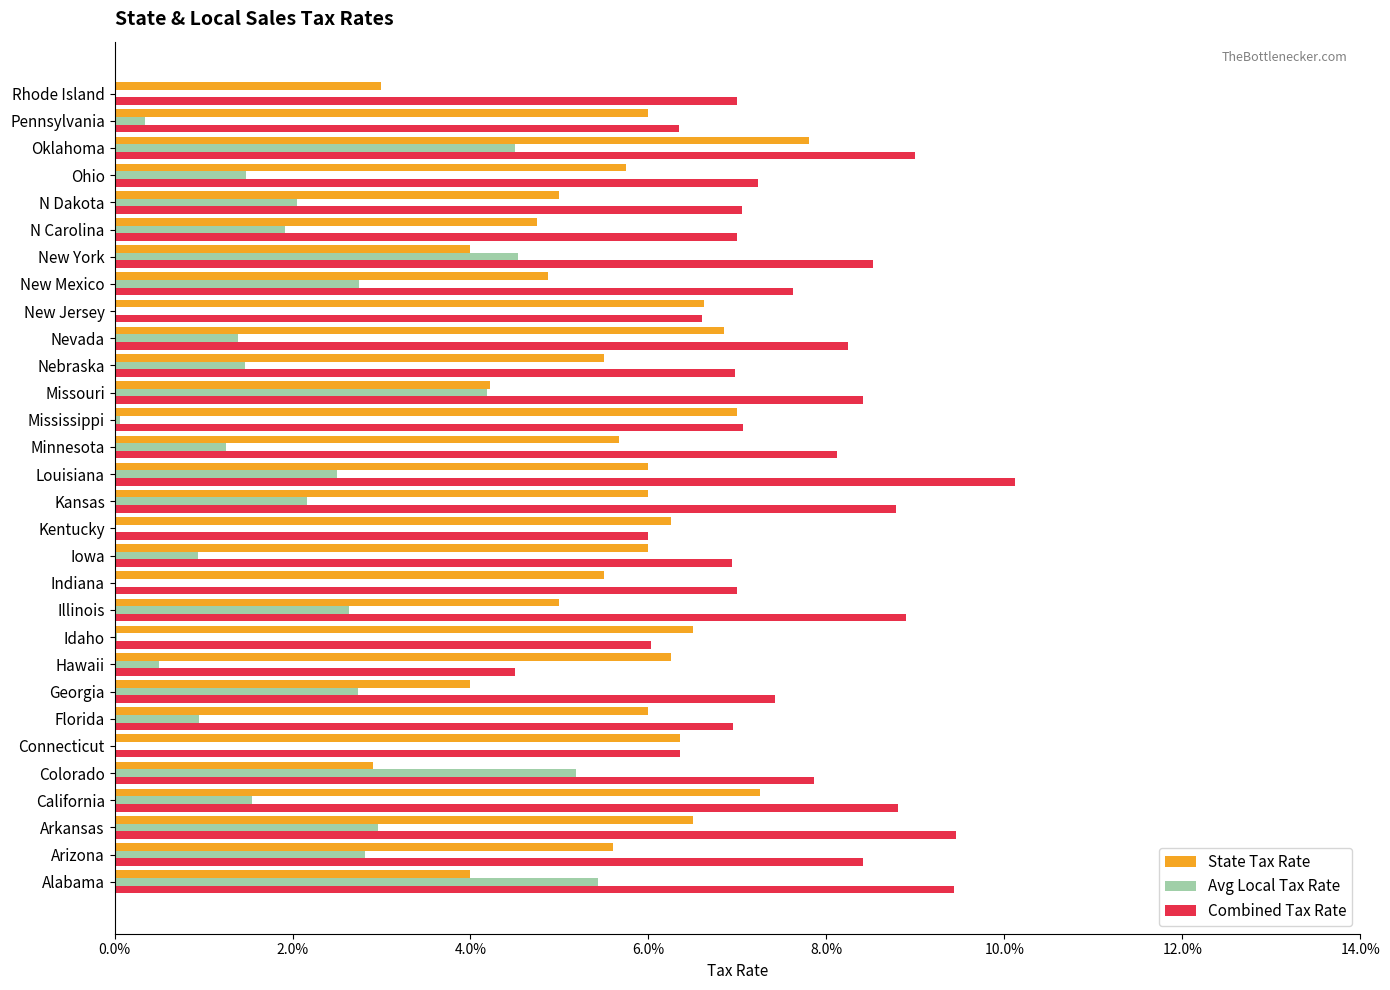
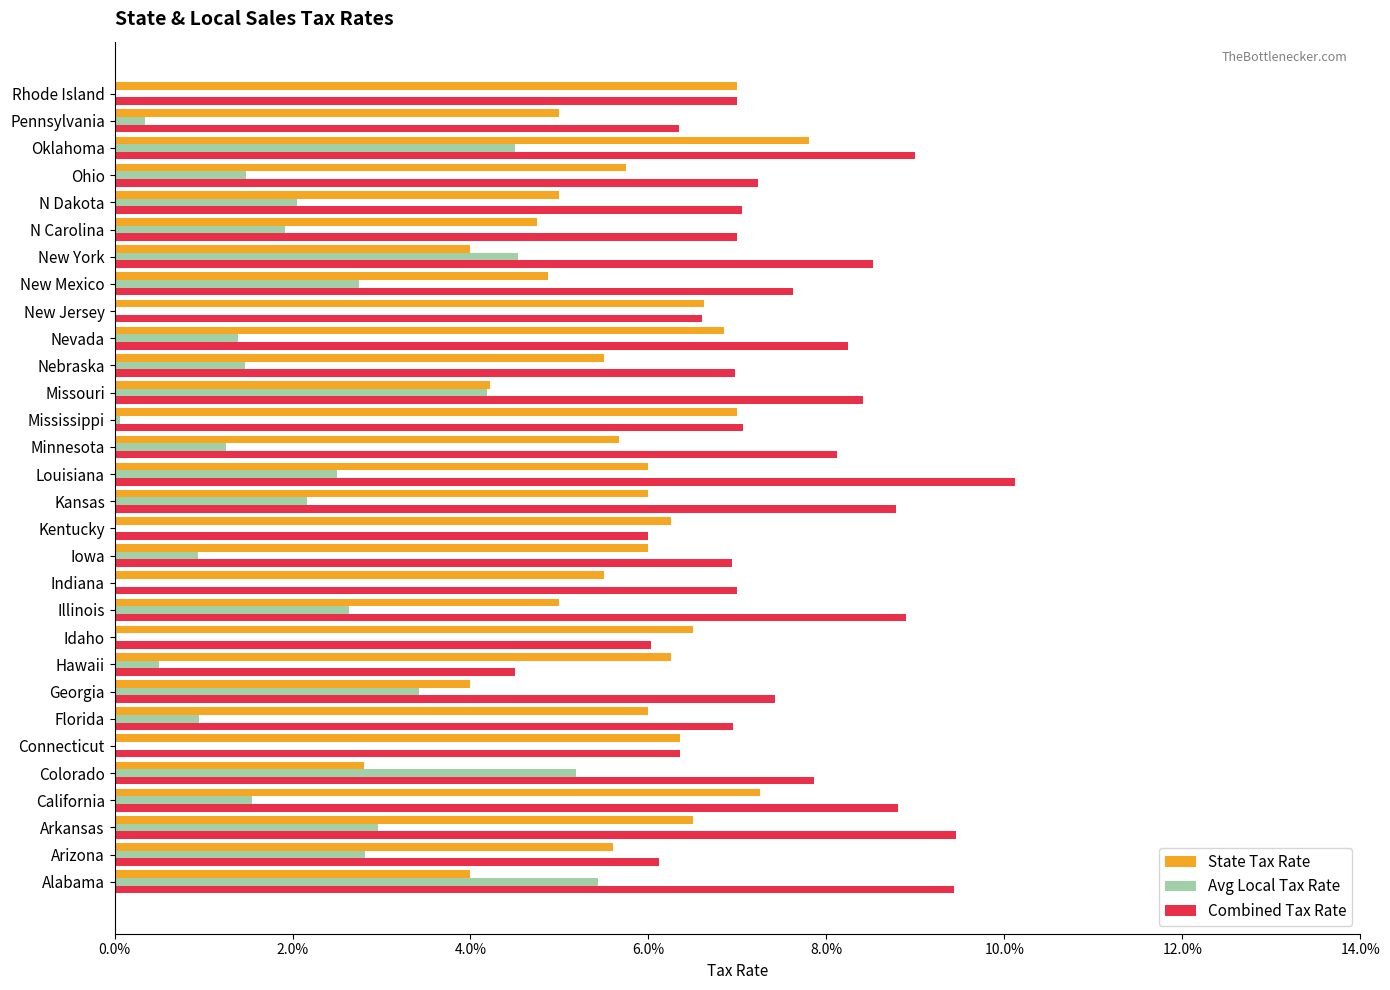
  {
    "State Tax Rate": {
-     "Rhode Island": "3.0%",
-     "Pennsylvania": "6.0%",
+     "Rhode Island": "7.0%",
+     "Pennsylvania": "5.0%",
      "Oklahoma": "7.8%",
      "Ohio": "5.8%",
      "N Dakota": "5.0%",
      "N Carolina": "4.8%",
      "New York": "4.0%",
      "New Mexico": "4.9%",
      "New Jersey": "6.6%",
      "Nevada": "6.9%",
      "Nebraska": "5.5%",
      "Missouri": "4.2%",
      "Mississippi": "7.0%",
      "Minnesota": "5.7%",
      "Louisiana": "6.0%",
      "Kansas": "6.0%",
      "Kentucky": "6.3%",
      "Iowa": "6.0%",
      "Indiana": "5.5%",
      "Illinois": "5.0%",
      "Idaho": "6.5%",
      "Hawaii": "6.3%",
      "Georgia": "4.0%",
      "Florida": "6.0%",
      "Connecticut": "6.4%",
-     "Colorado": "2.9%",
+     "Colorado": "2.8%",
      "California": "7.2%",
      "Arkansas": "6.5%",
      "Arizona": "5.6%",
      "Alabama": "4.0%"
    },
    "Avg Local Tax Rate": {
      "Rhode Island": "0.0%",
      "Pennsylvania": "0.3%",
      "Oklahoma": "4.5%",
      "Ohio": "1.5%",
      "N Dakota": "2.1%",
      "N Carolina": "1.9%",
      "New York": "4.5%",
      "New Mexico": "2.8%",
      "Nevada": "1.4%",
      "Nebraska": "1.5%",
      "Missouri": "4.2%",
      "Mississippi": "0.1%",
      "Minnesota": "1.3%",
      "Louisiana": "2.5%",
      "Kansas": "2.2%",
      "Kentucky": "0.0%",
      "Iowa": "0.9%",
      "Indiana": "0.0%",
      "Illinois": "2.6%",
      "Idaho": "0.0%",
      "Hawaii": "0.5%",
-     "Georgia": "2.7%",
+     "Georgia": "3.4%",
      "Florida": "1.0%",
      "Connecticut": "0.0%",
      "Colorado": "5.2%",
      "California": "1.6%",
      "Arkansas": "3.0%",
      "Arizona": "2.8%",
      "Alabama": "5.4%"
    },
    "Combined Tax Rate": {
      "Rhode Island": "7.0%",
      "Pennsylvania": "6.3%",
      "Oklahoma": "9.0%",
      "Ohio": "7.2%",
      "N Dakota": "7.0%",
      "N Carolina": "7.0%",
      "New York": "8.5%",
      "New Mexico": "7.6%",
      "New Jersey": "6.6%",
      "Nevada": "8.2%",
      "Nebraska": "7.0%",
      "Missouri": "8.4%",
      "Mississippi": "7.1%",
      "Minnesota": "8.1%",
      "Louisiana": "10.1%",
      "Kansas": "8.8%",
      "Kentucky": "6.0%",
      "Iowa": "6.9%",
      "Indiana": "7.0%",
      "Illinois": "8.9%",
      "Idaho": "6.0%",
      "Hawaii": "4.5%",
      "Georgia": "7.4%",
      "Florida": "7.0%",
      "Connecticut": "6.4%",
      "Colorado": "7.9%",
      "California": "8.8%",
      "Arkansas": "9.5%",
-     "Arizona": "8.4%",
+     "Arizona": "6.1%",
      "Alabama": "9.4%"
    }
  }
